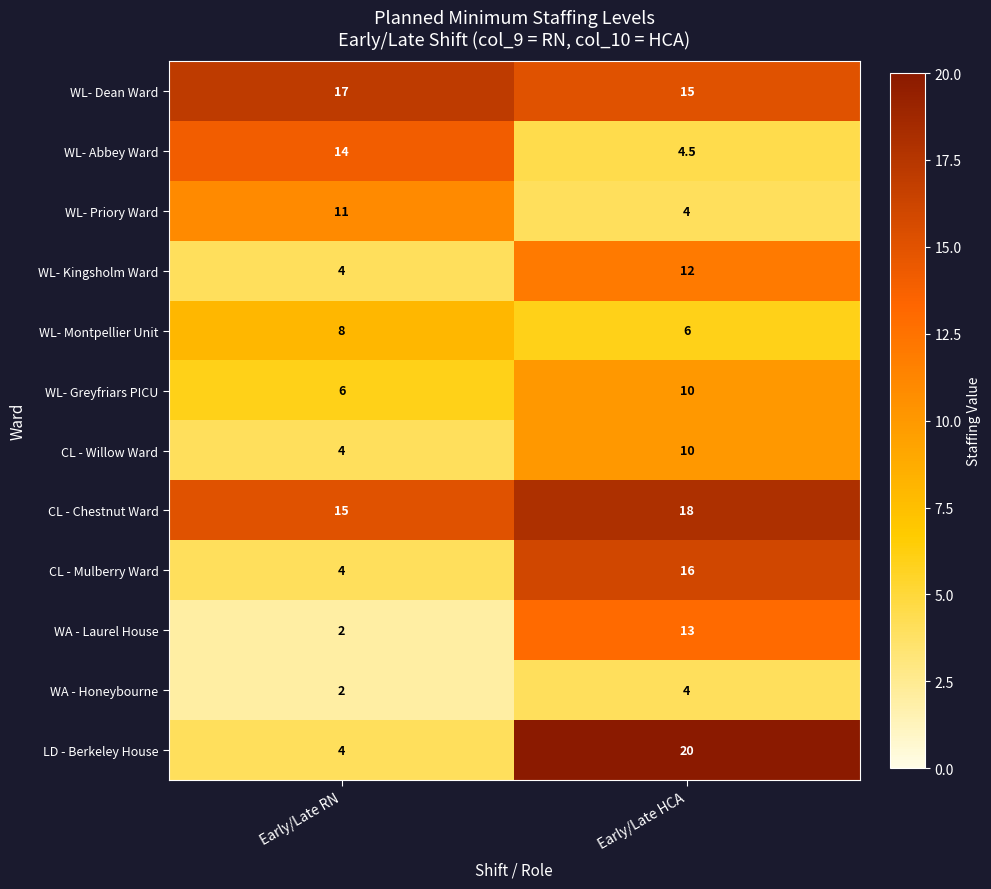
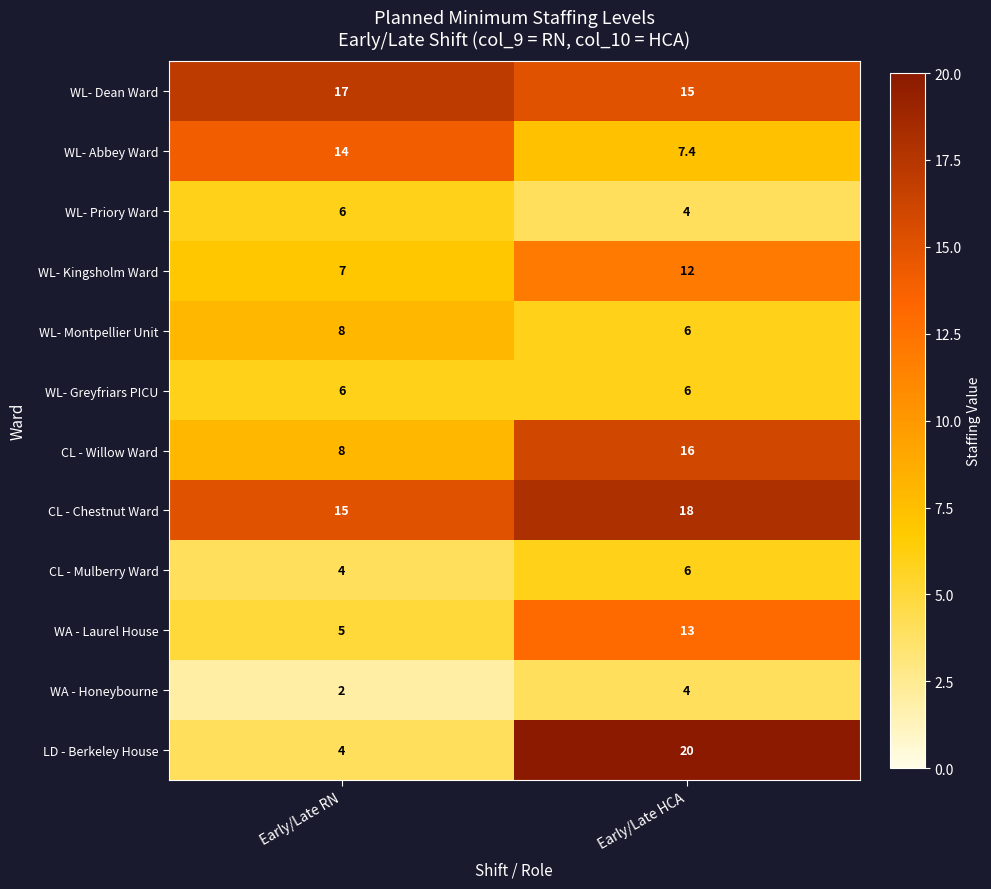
  {
    "WL- Dean Ward": {
      "Early/Late RN": 17,
      "Early/Late HCA": 15
    },
    "WL- Abbey Ward": {
      "Early/Late RN": 14,
-     "Early/Late HCA": 4.5
+     "Early/Late HCA": 7.4
    },
    "WL- Priory Ward": {
-     "Early/Late RN": 11,
+     "Early/Late RN": 6,
      "Early/Late HCA": 4
    },
    "WL- Kingsholm Ward": {
-     "Early/Late RN": 4,
+     "Early/Late RN": 7,
      "Early/Late HCA": 12
    },
    "WL- Montpellier Unit": {
      "Early/Late RN": 8,
      "Early/Late HCA": 6
    },
    "WL- Greyfriars PICU": {
      "Early/Late RN": 6,
-     "Early/Late HCA": 10
+     "Early/Late HCA": 6
    },
    "CL - Willow Ward": {
-     "Early/Late RN": 4,
-     "Early/Late HCA": 10
+     "Early/Late RN": 8,
+     "Early/Late HCA": 16
    },
    "CL - Chestnut Ward": {
      "Early/Late RN": 15,
      "Early/Late HCA": 18
    },
    "CL - Mulberry Ward": {
      "Early/Late RN": 4,
-     "Early/Late HCA": 16
+     "Early/Late HCA": 6
    },
    "WA - Laurel House": {
-     "Early/Late RN": 2,
+     "Early/Late RN": 5,
      "Early/Late HCA": 13
    },
    "WA - Honeybourne": {
      "Early/Late RN": 2,
      "Early/Late HCA": 4
    },
    "LD - Berkeley House": {
      "Early/Late RN": 4,
      "Early/Late HCA": 20
    }
  }
